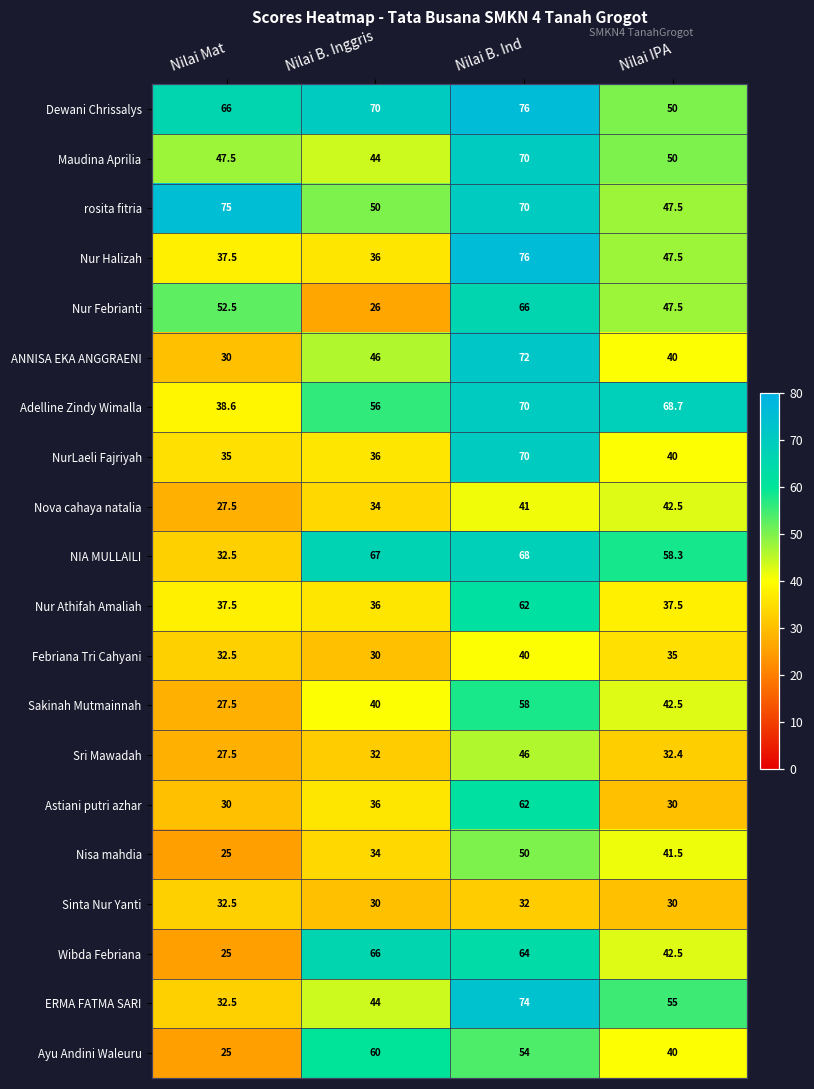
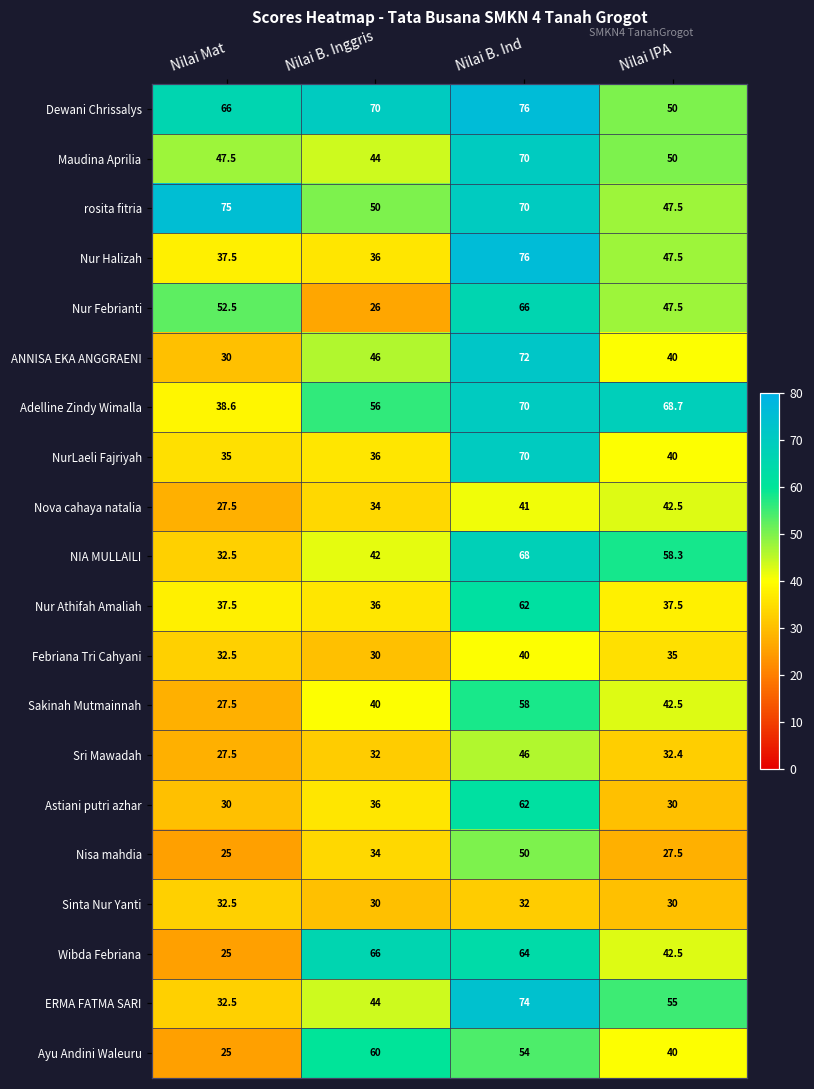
  {
    "Dewani Chrissalys": {
      "Nilai Mat": 66,
      "Nilai B. Inggris": 70,
      "Nilai B. Ind": 76,
      "Nilai IPA": 50
    },
    "Maudina Aprilia": {
      "Nilai Mat": 47.5,
      "Nilai B. Inggris": 44,
      "Nilai B. Ind": 70,
      "Nilai IPA": 50
    },
    "rosita fitria": {
      "Nilai Mat": 75,
      "Nilai B. Inggris": 50,
      "Nilai B. Ind": 70,
      "Nilai IPA": 47.5
    },
    "Nur Halizah": {
      "Nilai Mat": 37.5,
      "Nilai B. Inggris": 36,
      "Nilai B. Ind": 76,
      "Nilai IPA": 47.5
    },
    "Nur Febrianti": {
      "Nilai Mat": 52.5,
      "Nilai B. Inggris": 26,
      "Nilai B. Ind": 66,
      "Nilai IPA": 47.5
    },
    "ANNISA EKA ANGGRAENI": {
      "Nilai Mat": 30,
      "Nilai B. Inggris": 46,
      "Nilai B. Ind": 72,
      "Nilai IPA": 40
    },
    "Adelline Zindy Wimalla": {
      "Nilai Mat": 38.6,
      "Nilai B. Inggris": 56,
      "Nilai B. Ind": 70,
      "Nilai IPA": 68.7
    },
    "NurLaeli Fajriyah": {
      "Nilai Mat": 35,
      "Nilai B. Inggris": 36,
      "Nilai B. Ind": 70,
      "Nilai IPA": 40
    },
    "Nova cahaya natalia": {
      "Nilai Mat": 27.5,
      "Nilai B. Inggris": 34,
      "Nilai B. Ind": 41,
      "Nilai IPA": 42.5
    },
    "NIA MULLAILI": {
      "Nilai Mat": 32.5,
-     "Nilai B. Inggris": 67,
+     "Nilai B. Inggris": 42,
      "Nilai B. Ind": 68,
      "Nilai IPA": 58.3
    },
    "Nur Athifah Amaliah": {
      "Nilai Mat": 37.5,
      "Nilai B. Inggris": 36,
      "Nilai B. Ind": 62,
      "Nilai IPA": 37.5
    },
    "Febriana Tri Cahyani": {
      "Nilai Mat": 32.5,
      "Nilai B. Inggris": 30,
      "Nilai B. Ind": 40,
      "Nilai IPA": 35
    },
    "Sakinah Mutmainnah": {
      "Nilai Mat": 27.5,
      "Nilai B. Inggris": 40,
      "Nilai B. Ind": 58,
      "Nilai IPA": 42.5
    },
    "Sri Mawadah": {
      "Nilai Mat": 27.5,
      "Nilai B. Inggris": 32,
      "Nilai B. Ind": 46,
      "Nilai IPA": 32.4
    },
    "Astiani putri azhar": {
      "Nilai Mat": 30,
      "Nilai B. Inggris": 36,
      "Nilai B. Ind": 62,
      "Nilai IPA": 30
    },
    "Nisa mahdia": {
      "Nilai Mat": 25,
      "Nilai B. Inggris": 34,
      "Nilai B. Ind": 50,
-     "Nilai IPA": 41.5
+     "Nilai IPA": 27.5
    },
    "Sinta Nur Yanti": {
      "Nilai Mat": 32.5,
      "Nilai B. Inggris": 30,
      "Nilai B. Ind": 32,
      "Nilai IPA": 30
    },
    "Wibda Febriana": {
      "Nilai Mat": 25,
      "Nilai B. Inggris": 66,
      "Nilai B. Ind": 64,
      "Nilai IPA": 42.5
    },
    "ERMA FATMA SARI": {
      "Nilai Mat": 32.5,
      "Nilai B. Inggris": 44,
      "Nilai B. Ind": 74,
      "Nilai IPA": 55
    },
    "Ayu Andini Waleuru": {
      "Nilai Mat": 25,
      "Nilai B. Inggris": 60,
      "Nilai B. Ind": 54,
      "Nilai IPA": 40
    }
  }
